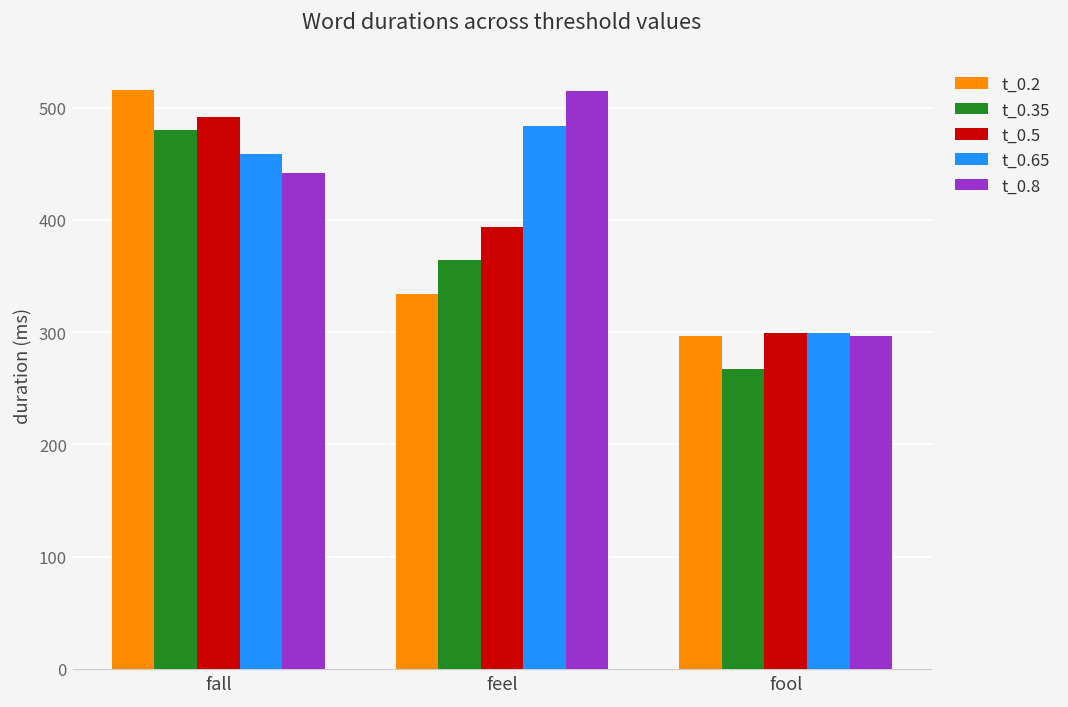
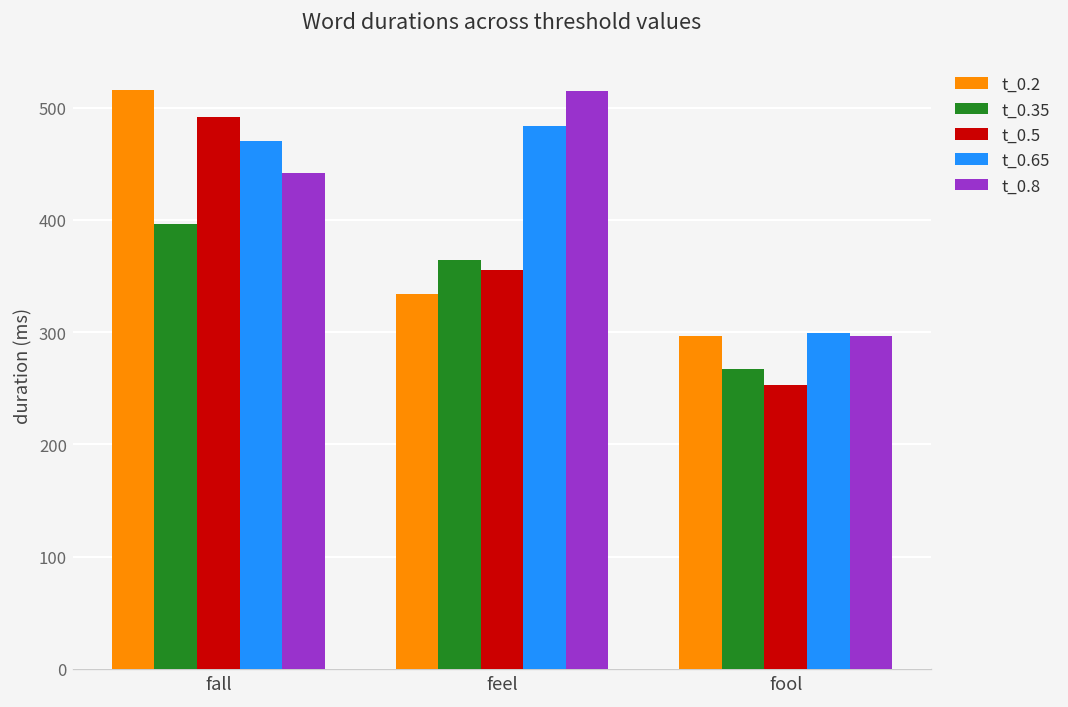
  {
    "t_0.2": {
      "fall": 520,
      "feel": 330,
      "fool": 300
    },
    "t_0.35": {
-     "fall": 480,
+     "fall": 400,
      "feel": 360,
      "fool": 270
    },
    "t_0.5": {
      "fall": 490,
-     "feel": 390,
-     "fool": 300
+     "feel": 360,
+     "fool": 250
    },
    "t_0.65": {
-     "fall": 460,
+     "fall": 470,
      "feel": 480,
      "fool": 300
    },
    "t_0.8": {
      "fall": 440,
      "feel": 510,
      "fool": 300
    }
  }
